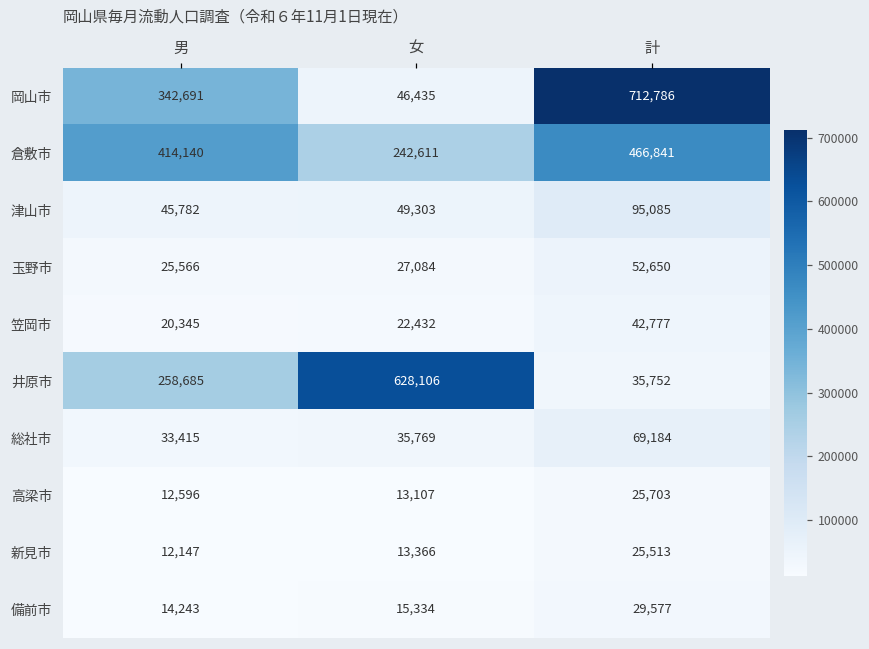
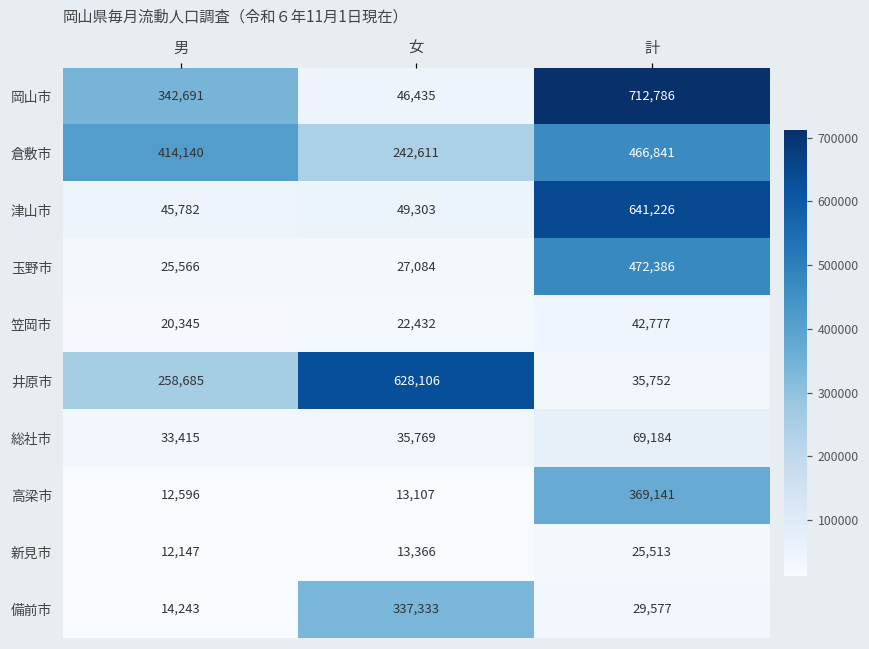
  {
    "岡山市": {
      "男": "342,691",
      "女": "46,435",
      "計": "712,786"
    },
    "倉敷市": {
      "男": "414,140",
      "女": "242,611",
      "計": "466,841"
    },
    "津山市": {
      "男": "45,782",
      "女": "49,303",
-     "計": "95,085"
+     "計": "641,226"
    },
    "玉野市": {
      "男": "25,566",
      "女": "27,084",
-     "計": "52,650"
+     "計": "472,386"
    },
    "笠岡市": {
      "男": "20,345",
      "女": "22,432",
      "計": "42,777"
    },
    "井原市": {
      "男": "258,685",
      "女": "628,106",
      "計": "35,752"
    },
    "総社市": {
      "男": "33,415",
      "女": "35,769",
      "計": "69,184"
    },
    "高梁市": {
      "男": "12,596",
      "女": "13,107",
-     "計": "25,703"
+     "計": "369,141"
    },
    "新見市": {
      "男": "12,147",
      "女": "13,366",
      "計": "25,513"
    },
    "備前市": {
      "男": "14,243",
-     "女": "15,334",
+     "女": "337,333",
      "計": "29,577"
    }
  }
